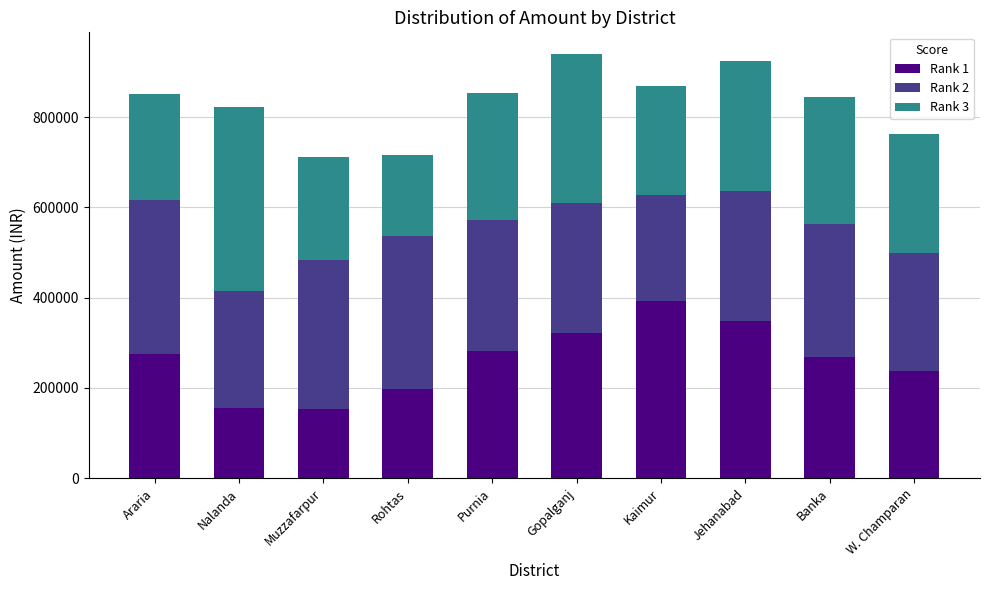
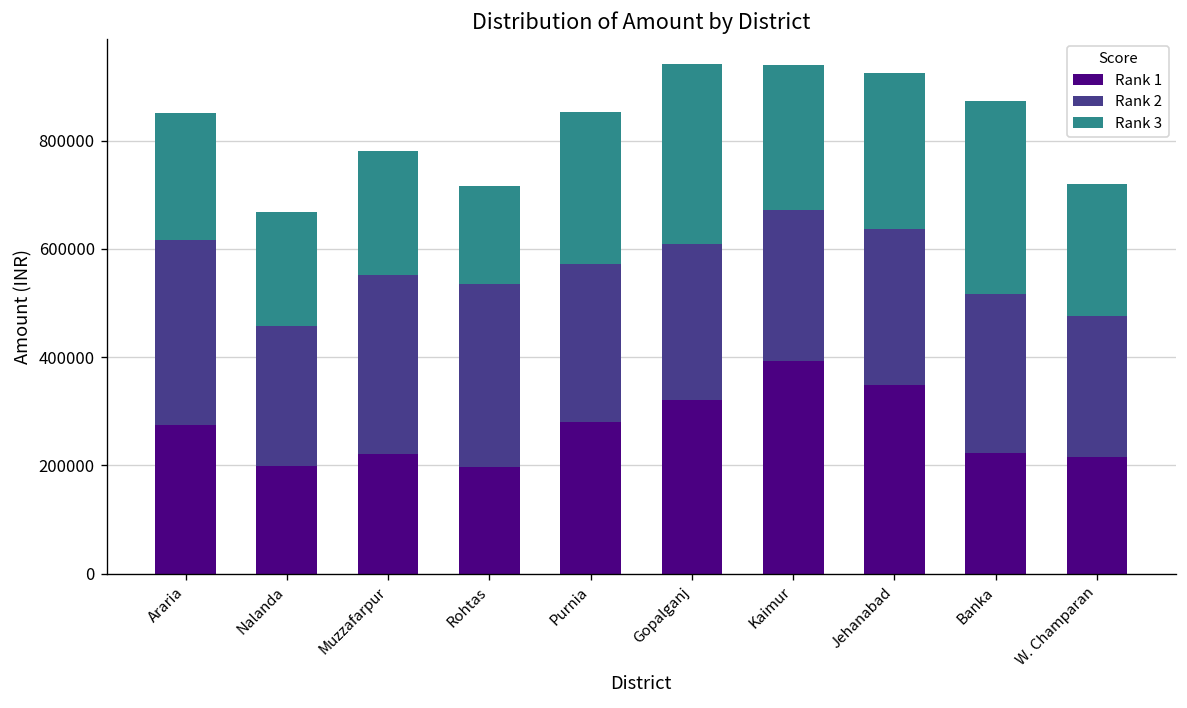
  {
    "Rank 1": {
      "Araria": 270000,
-     "Nalanda": 160000,
-     "Muzzafarpur": 150000,
+     "Nalanda": 200000,
+     "Muzzafarpur": 220000,
      "Rohtas": 200000,
      "Purnia": 280000,
      "Gopalganj": 320000,
      "Kaimur": 390000,
      "Jehanabad": 350000,
-     "Banka": 270000,
-     "W. Champaran": 240000
+     "Banka": 220000,
+     "W. Champaran": 210000
    },
    "Rank 2": {
      "Araria": 340000,
      "Nalanda": 260000,
      "Muzzafarpur": 330000,
      "Rohtas": 340000,
      "Purnia": 290000,
      "Gopalganj": 290000,
-     "Kaimur": 230000,
+     "Kaimur": 280000,
      "Jehanabad": 290000,
      "Banka": 290000,
      "W. Champaran": 260000
    },
    "Rank 3": {
      "Araria": 230000,
-     "Nalanda": 410000,
+     "Nalanda": 210000,
      "Muzzafarpur": 230000,
      "Rohtas": 180000,
      "Purnia": 280000,
      "Gopalganj": 330000,
-     "Kaimur": 240000,
+     "Kaimur": 270000,
      "Jehanabad": 290000,
-     "Banka": 280000,
-     "W. Champaran": 260000
+     "Banka": 360000,
+     "W. Champaran": 240000
    }
  }
